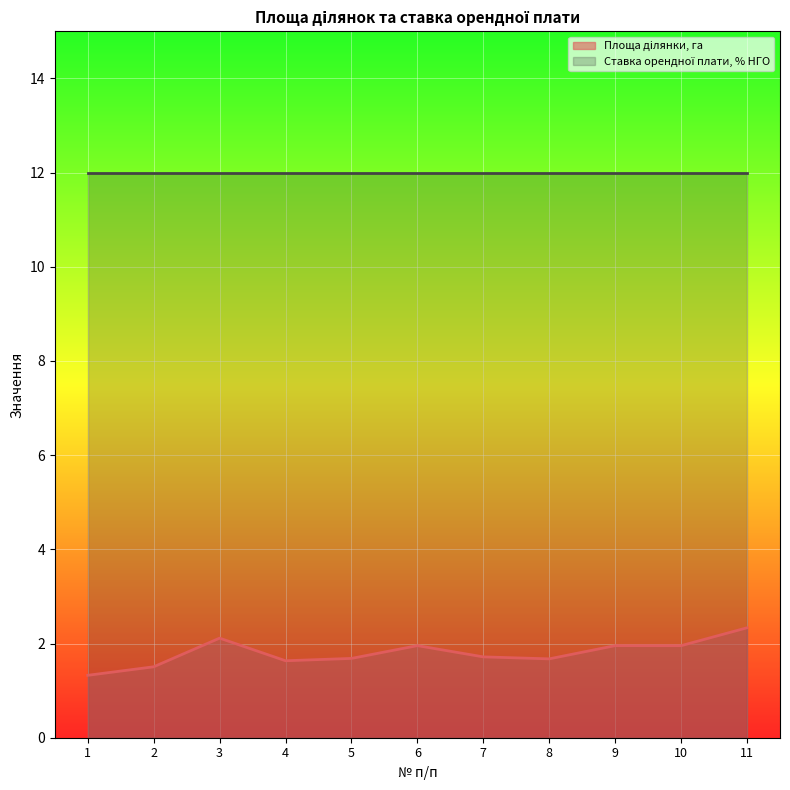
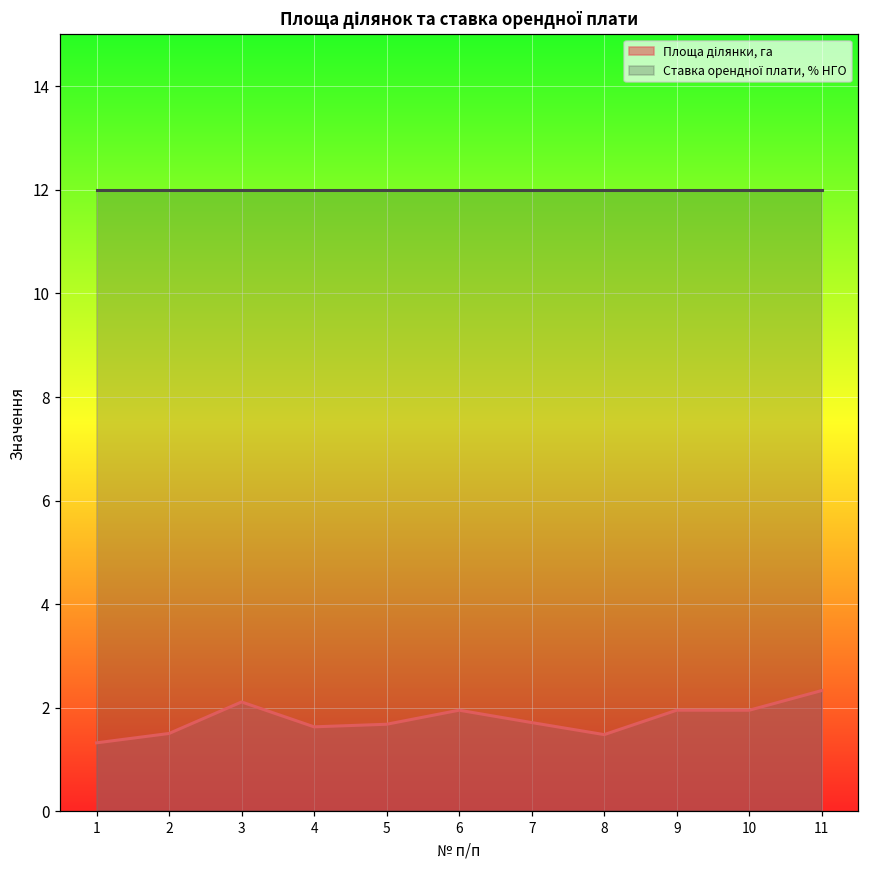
  {
    "Площа ділянки, га": {
      "1": 1.3,
      "2": 1.5,
      "3": 2.1,
      "4": 1.6,
      "5": 1.7,
      "6": 2.0,
      "7": 1.7,
-     "8": 1.7,
+     "8": 1.5,
      "9": 2.0,
      "10": 2.0,
      "11": 2.3
    },
    "Ставка орендної плати, % НГО": {
      "1": 12.0,
      "2": 12.0,
      "3": 12.0,
      "4": 12.0,
      "5": 12.0,
      "6": 12.0,
      "7": 12.0,
      "8": 12.0,
      "9": 12.0,
      "10": 12.0,
      "11": 12.0
    }
  }
